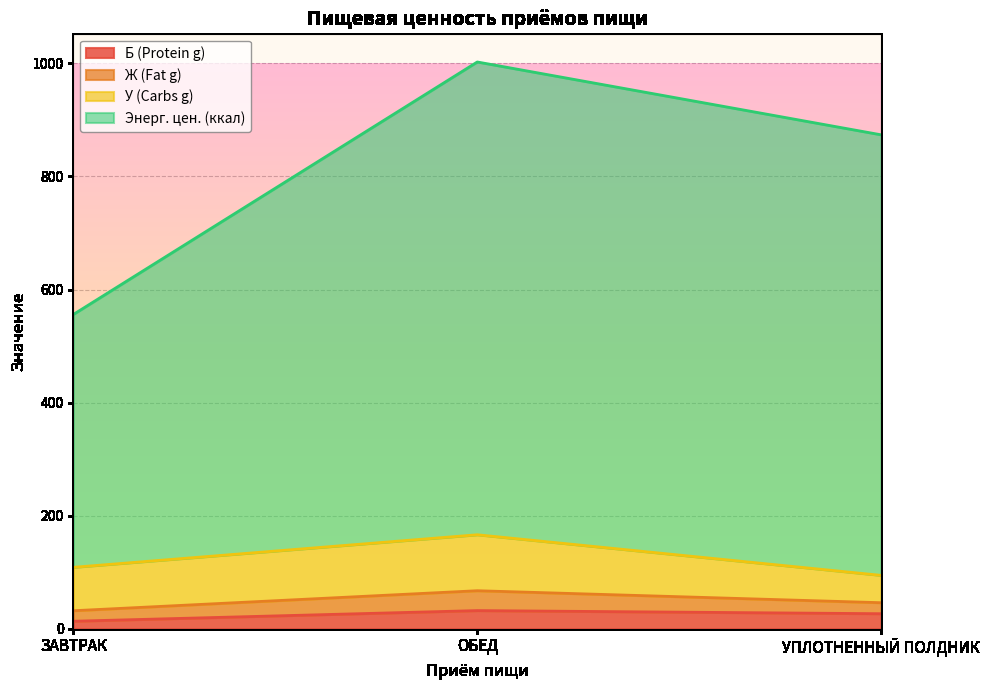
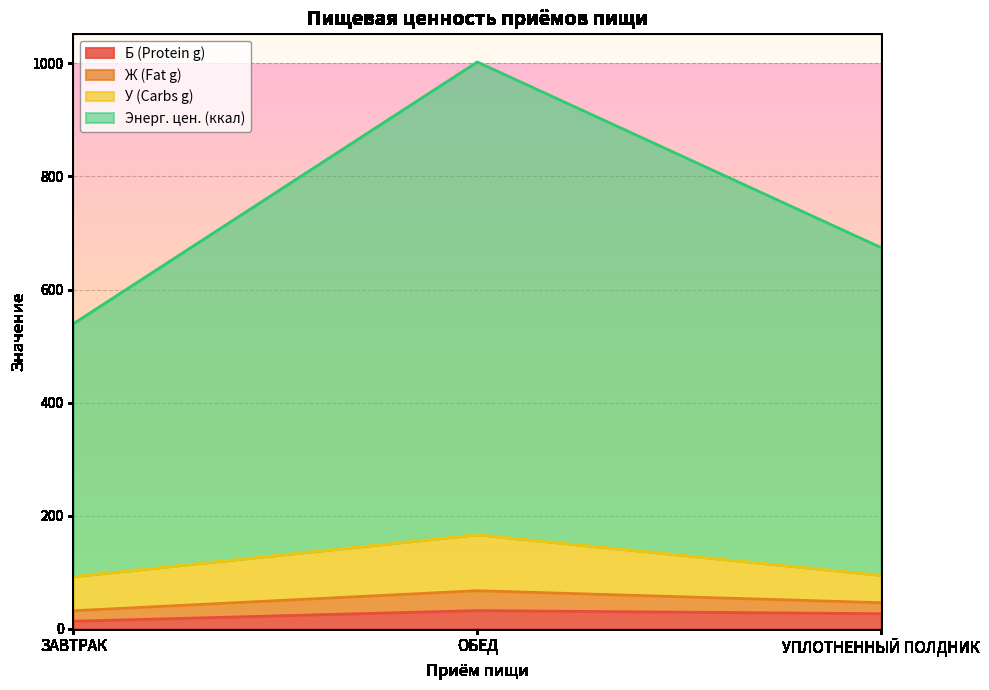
  {
    "У (Carbs g)": {
-     "ЗАВТРАК": 80,
+     "ЗАВТРАК": 60,
      "ОБЕД": 100,
      "УПЛОТНЕННЫЙ ПОЛДНИК": 50
    },
    "Энерг. цен. (ккал)": {
      "ЗАВТРАК": 450,
      "ОБЕД": 840,
-     "УПЛОТНЕННЫЙ ПОЛДНИК": 780
+     "УПЛОТНЕННЫЙ ПОЛДНИК": 580
    }
  }
